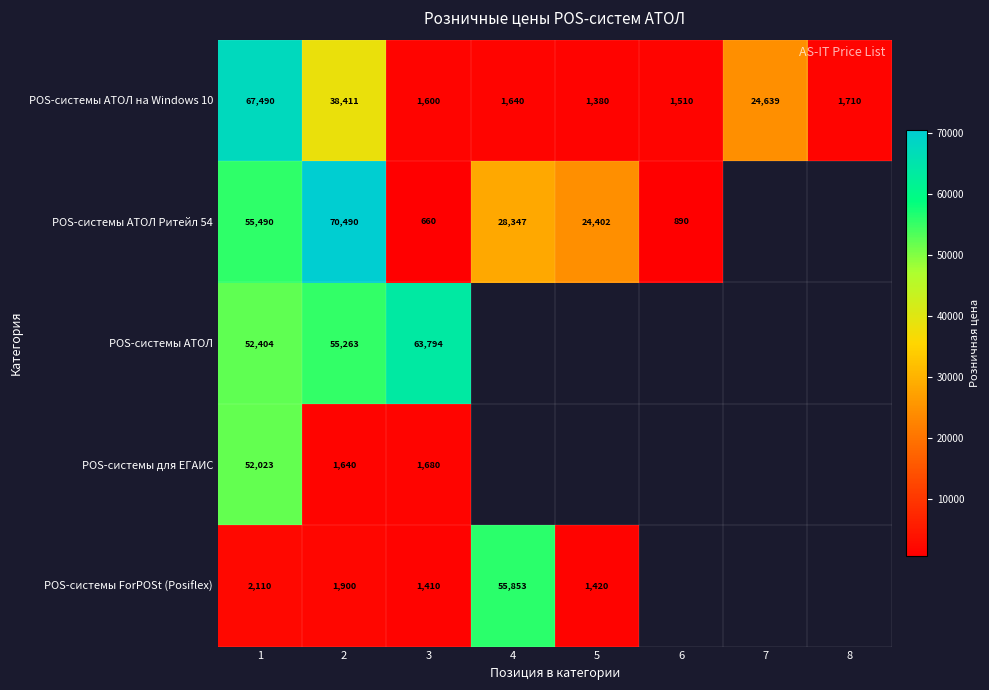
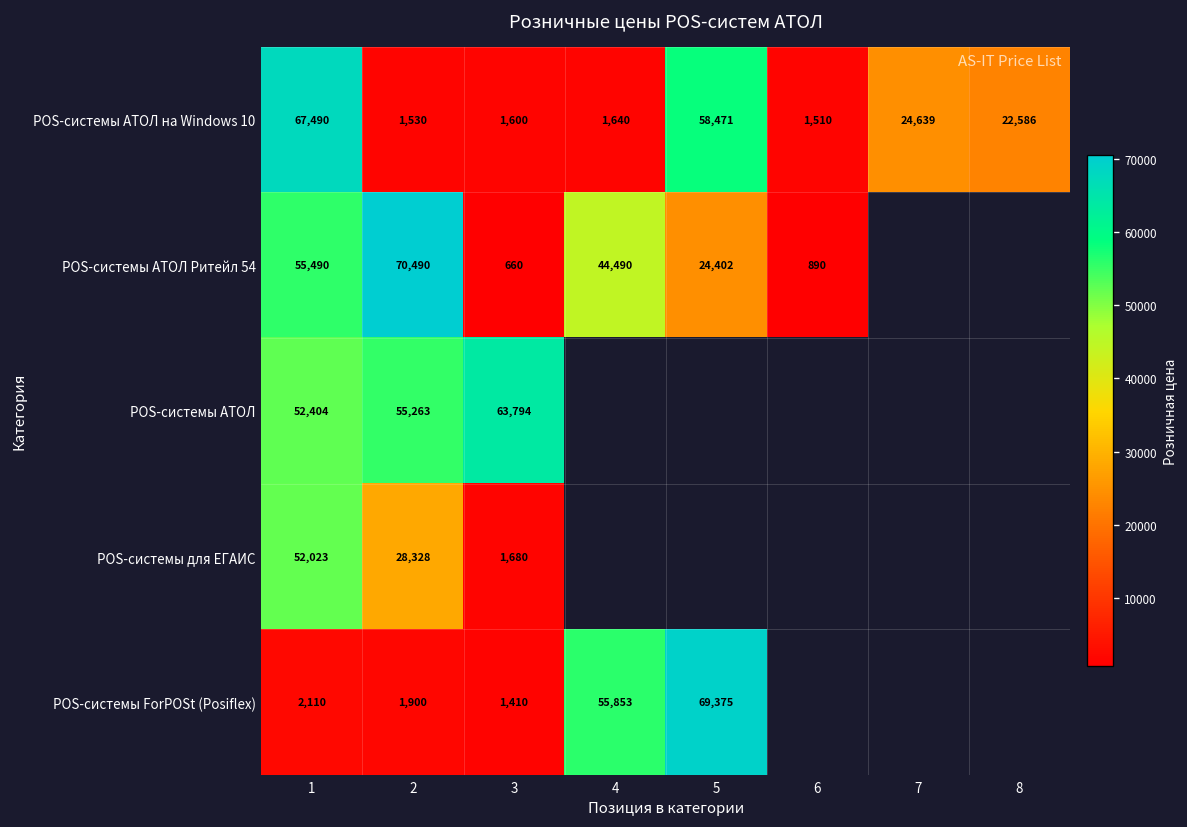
  {
    "POS-системы АТОЛ на Windows 10": {
      "1": "67,490",
-     "2": "38,411",
+     "2": "1,530",
      "3": "1,600",
      "4": "1,640",
-     "5": "1,380",
+     "5": "58,471",
      "6": "1,510",
      "7": "24,639",
-     "8": "1,710"
+     "8": "22,586"
    },
    "POS-системы АТОЛ Ритейл 54": {
      "1": "55,490",
      "2": "70,490",
      "3": "660",
-     "4": "28,347",
+     "4": "44,490",
      "5": "24,402",
      "6": "890"
    },
    "POS-системы АТОЛ": {
      "1": "52,404",
      "2": "55,263",
      "3": "63,794"
    },
    "POS-системы для ЕГАИС": {
      "1": "52,023",
-     "2": "1,640",
+     "2": "28,328",
      "3": "1,680"
    },
    "POS-системы ForPOSt (Posiflex)": {
      "1": "2,110",
      "2": "1,900",
      "3": "1,410",
      "4": "55,853",
-     "5": "1,420"
+     "5": "69,375"
    }
  }
